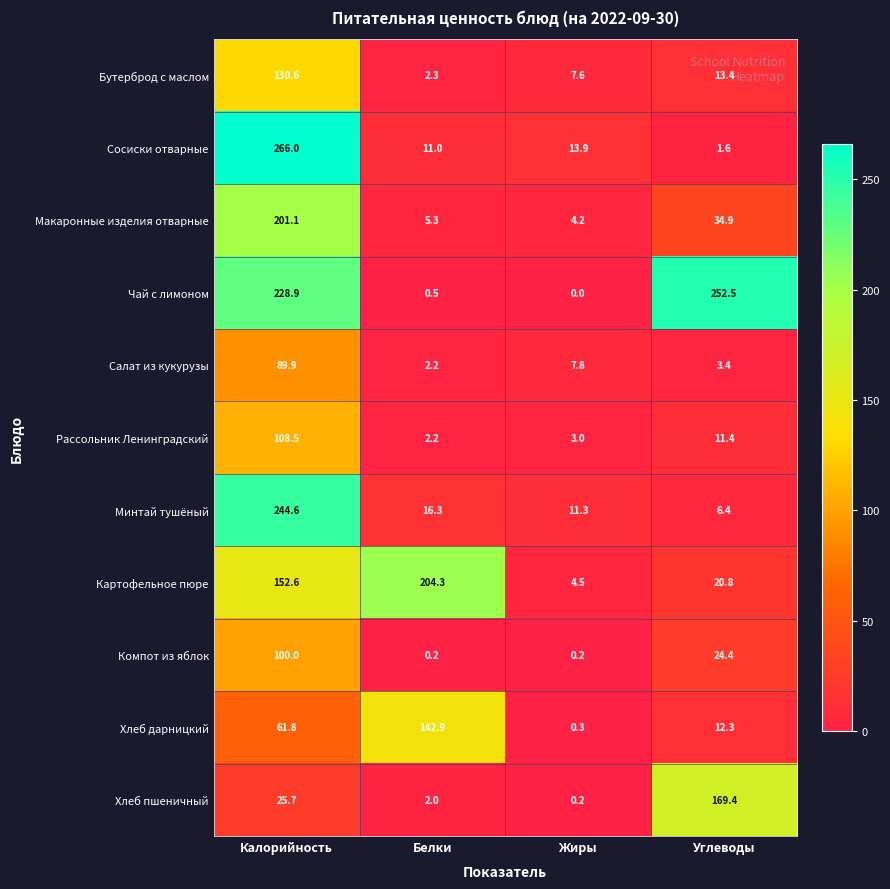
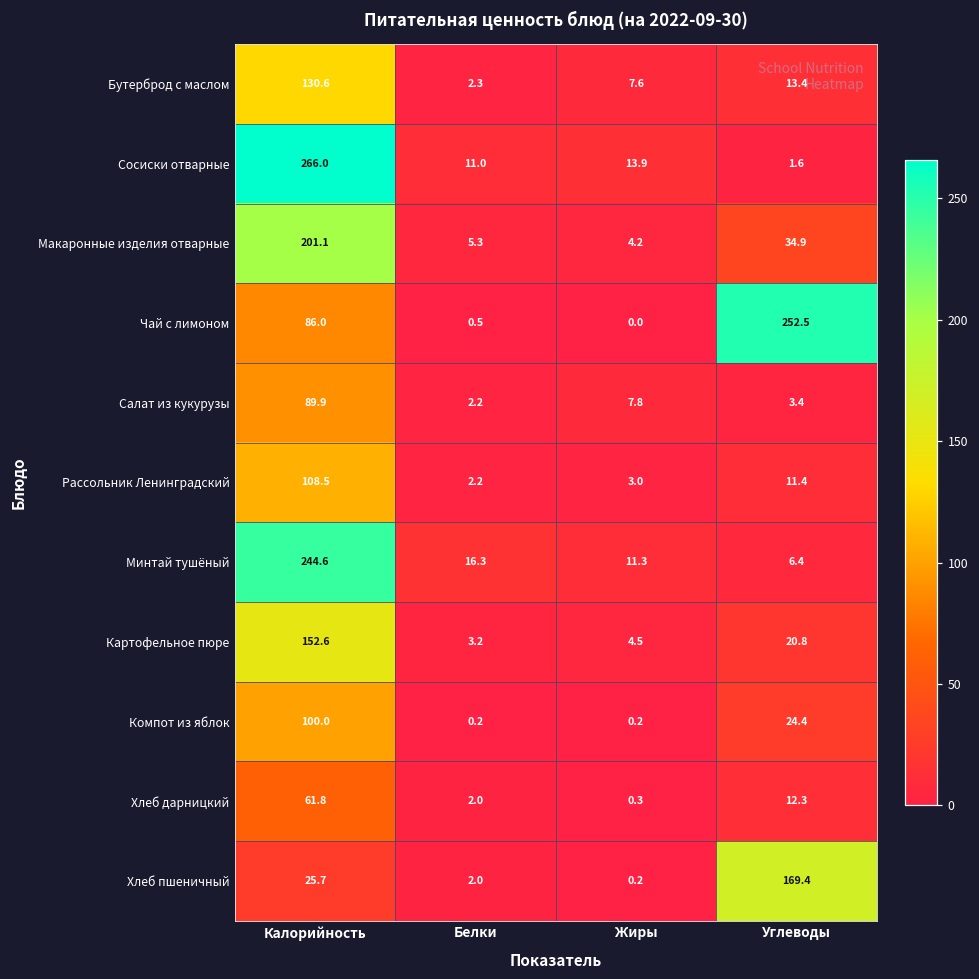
  {
    "Бутерброд с маслом": {
      "Калорийность": 130.6,
      "Белки": 2.3,
      "Жиры": 7.6
    },
    "Сосиски отварные": {
      "Калорийность": 266.0,
      "Белки": 11.0,
      "Жиры": 13.9,
      "Углеводы": 1.6
    },
    "Макаронные изделия отварные": {
      "Калорийность": 201.1,
      "Белки": 5.3,
      "Жиры": 4.2,
      "Углеводы": 34.9
    },
    "Чай с лимоном": {
-     "Калорийность": 228.9,
+     "Калорийность": 86.0,
      "Белки": 0.5,
      "Жиры": 0.0,
      "Углеводы": 252.5
    },
    "Салат из кукурузы": {
      "Калорийность": 89.9,
      "Белки": 2.2,
      "Жиры": 7.8,
      "Углеводы": 3.4
    },
    "Рассольник Ленинградский": {
      "Калорийность": 108.5,
      "Белки": 2.2,
      "Жиры": 3.0,
      "Углеводы": 11.4
    },
    "Минтай тушёный": {
      "Калорийность": 244.6,
      "Белки": 16.3,
      "Жиры": 11.3,
      "Углеводы": 6.4
    },
    "Картофельное пюре": {
      "Калорийность": 152.6,
-     "Белки": 204.3,
+     "Белки": 3.2,
      "Жиры": 4.5,
      "Углеводы": 20.8
    },
    "Компот из яблок": {
      "Калорийность": 100.0,
      "Белки": 0.2,
      "Жиры": 0.2,
      "Углеводы": 24.4
    },
    "Хлеб дарницкий": {
      "Калорийность": 61.8,
-     "Белки": 142.9,
+     "Белки": 2.0,
      "Жиры": 0.3,
      "Углеводы": 12.3
    },
    "Хлеб пшеничный": {
      "Калорийность": 25.7,
      "Белки": 2.0,
      "Жиры": 0.2,
      "Углеводы": 169.4
    }
  }
